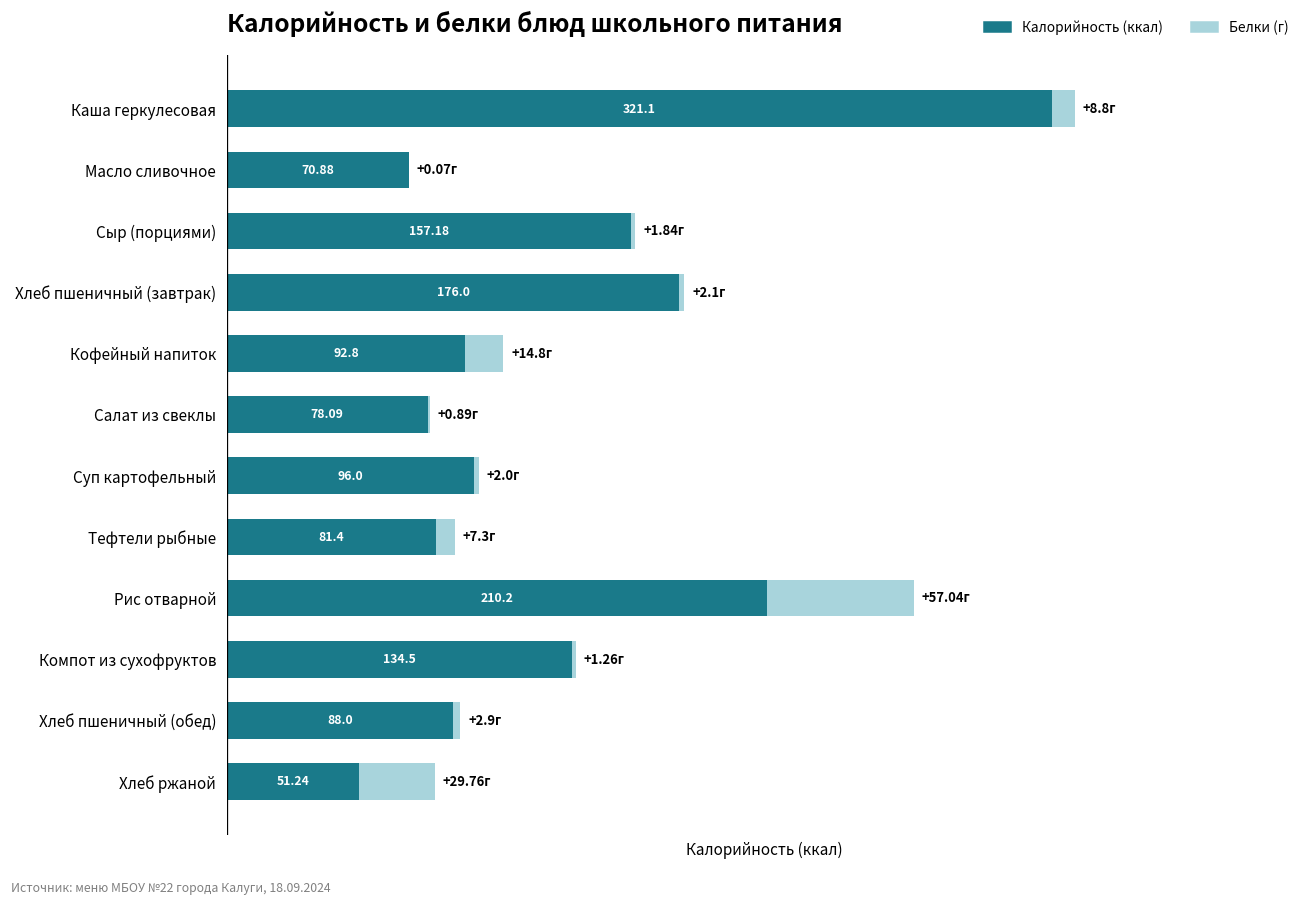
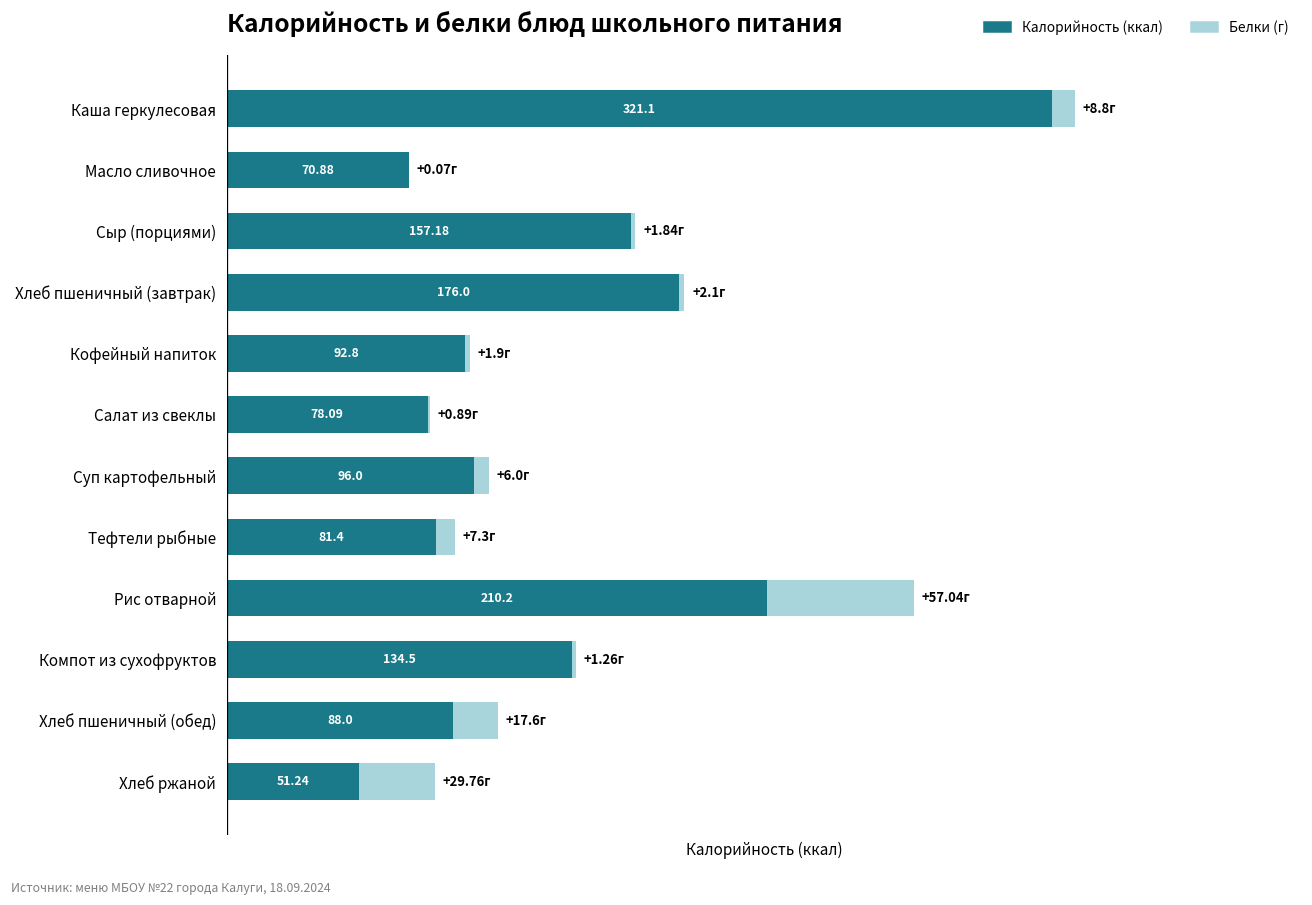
  {
    "Белки (г)": {
      "Каша геркулесовая": "+8.8г",
      "Масло сливочное": "+0.07г",
      "Сыр (порциями)": "+1.84г",
      "Хлеб пшеничный (завтрак)": "+2.1г",
-     "Кофейный напиток": "+14.8г",
+     "Кофейный напиток": "+1.9г",
      "Салат из свеклы": "+0.89г",
-     "Суп картофельный": "+2.0г",
+     "Суп картофельный": "+6.0г",
      "Тефтели рыбные": "+7.3г",
      "Рис отварной": "+57.04г",
      "Компот из сухофруктов": "+1.26г",
-     "Хлеб пшеничный (обед)": "+2.9г",
+     "Хлеб пшеничный (обед)": "+17.6г",
      "Хлеб ржаной": "+29.76г"
    }
  }
